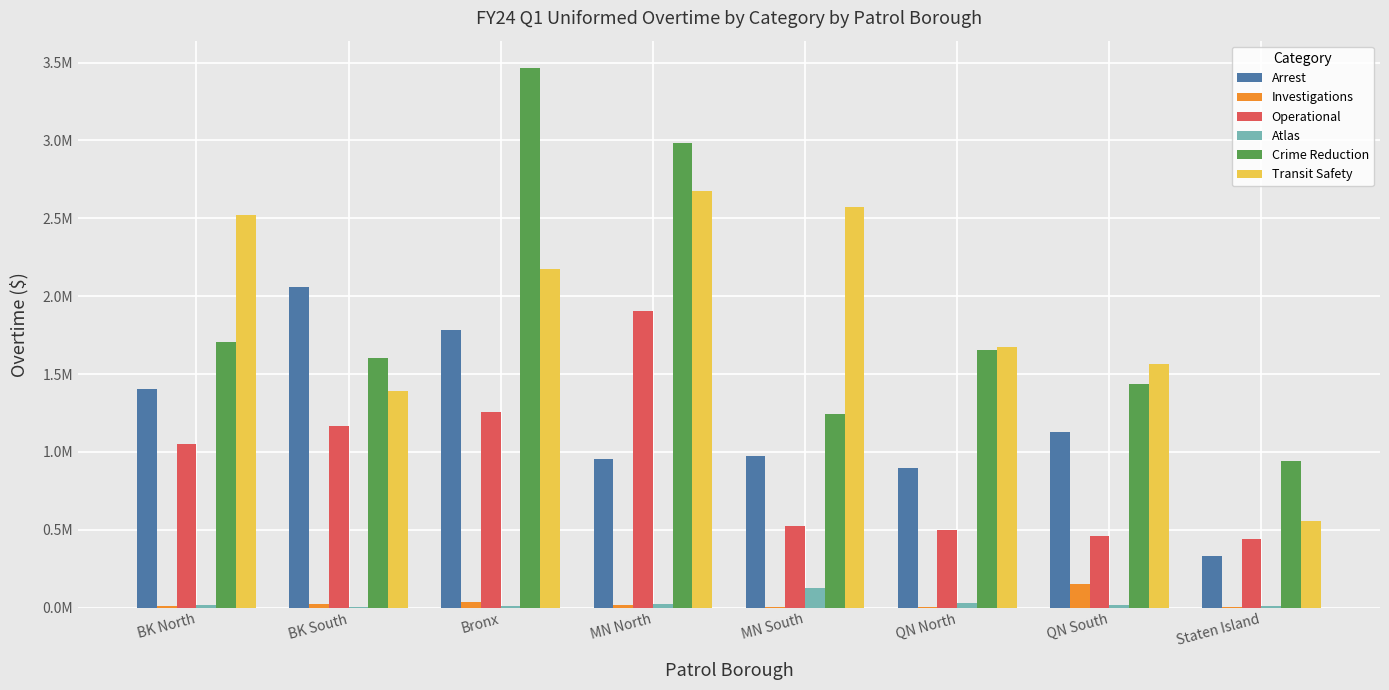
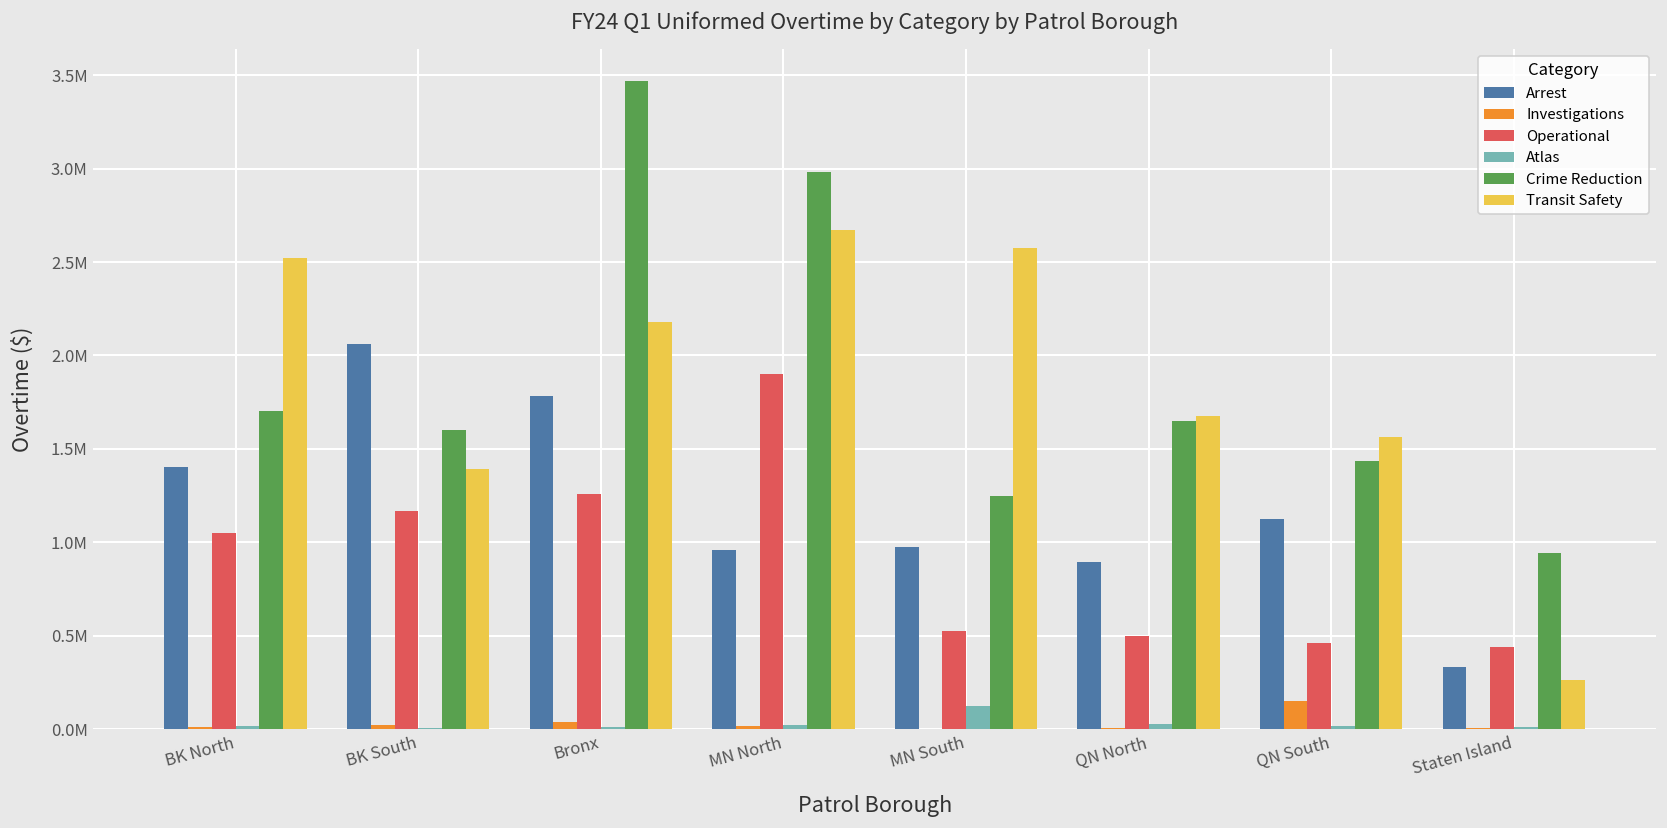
  {
    "Arrest": {
      "BK North": 1400000,
      "BK South": 2060000,
      "Bronx": 1780000,
      "MN North": 960000,
      "MN South": 970000,
      "QN North": 900000,
      "QN South": 1130000,
      "Staten Island": 330000
    },
    "Investigations": {
      "BK South": 20000,
      "Bronx": 40000,
      "MN North": 20000,
      "QN South": 150000
    },
    "Operational": {
      "BK North": 1050000,
      "BK South": 1170000,
      "Bronx": 1260000,
      "MN North": 1900000,
      "MN South": 520000,
      "QN North": 500000,
      "QN South": 460000,
      "Staten Island": 440000
    },
    "Atlas": {
      "BK North": 20000,
      "MN North": 20000,
      "MN South": 120000,
      "QN North": 30000,
      "QN South": 20000
    },
    "Crime Reduction": {
      "BK North": 1700000,
      "BK South": 1600000,
      "Bronx": 3470000,
      "MN North": 2980000,
      "MN South": 1250000,
      "QN North": 1650000,
      "QN South": 1430000,
      "Staten Island": 940000
    },
    "Transit Safety": {
      "BK North": 2520000,
      "BK South": 1390000,
      "Bronx": 2180000,
      "MN North": 2670000,
      "MN South": 2570000,
      "QN North": 1670000,
      "QN South": 1570000,
-     "Staten Island": 560000
+     "Staten Island": 260000
    }
  }
